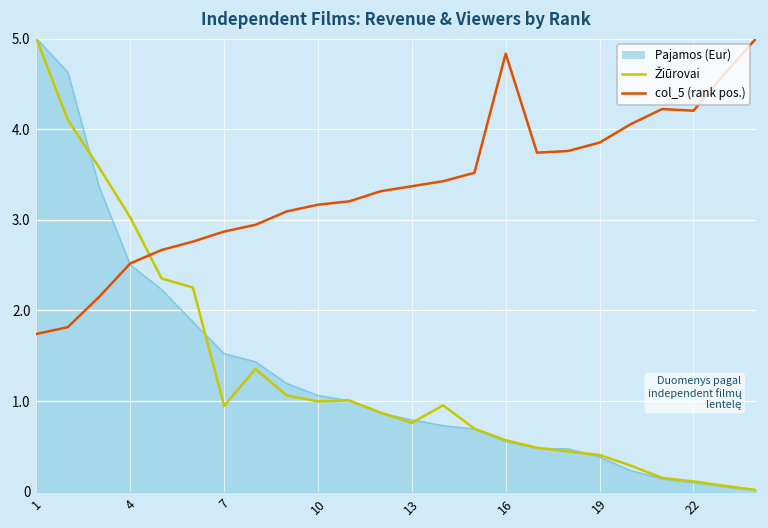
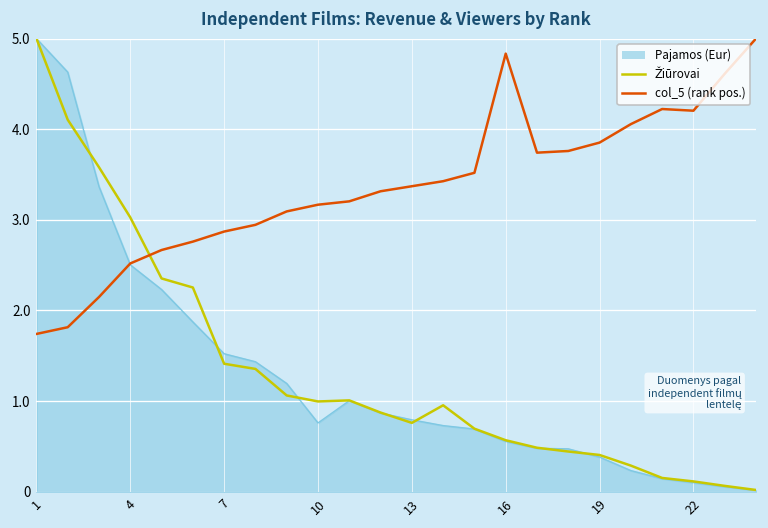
  {
    "Pajamos (Eur)": {
      "7": 1.5,
-     "10": 1.1,
+     "10": 0.8,
      "13": 0.8
    },
    "Žiūrovai": {
      "4": 3.0,
-     "7": 0.9,
+     "7": 1.4,
      "10": 1.0,
      "13": 0.8
    },
    "col_5 (rank pos.)": {
      "1": 1.7,
      "7": 2.9,
      "10": 3.2,
      "13": 3.4,
      "16": 4.8,
      "19": 3.9,
      "22": 4.2
    }
  }
